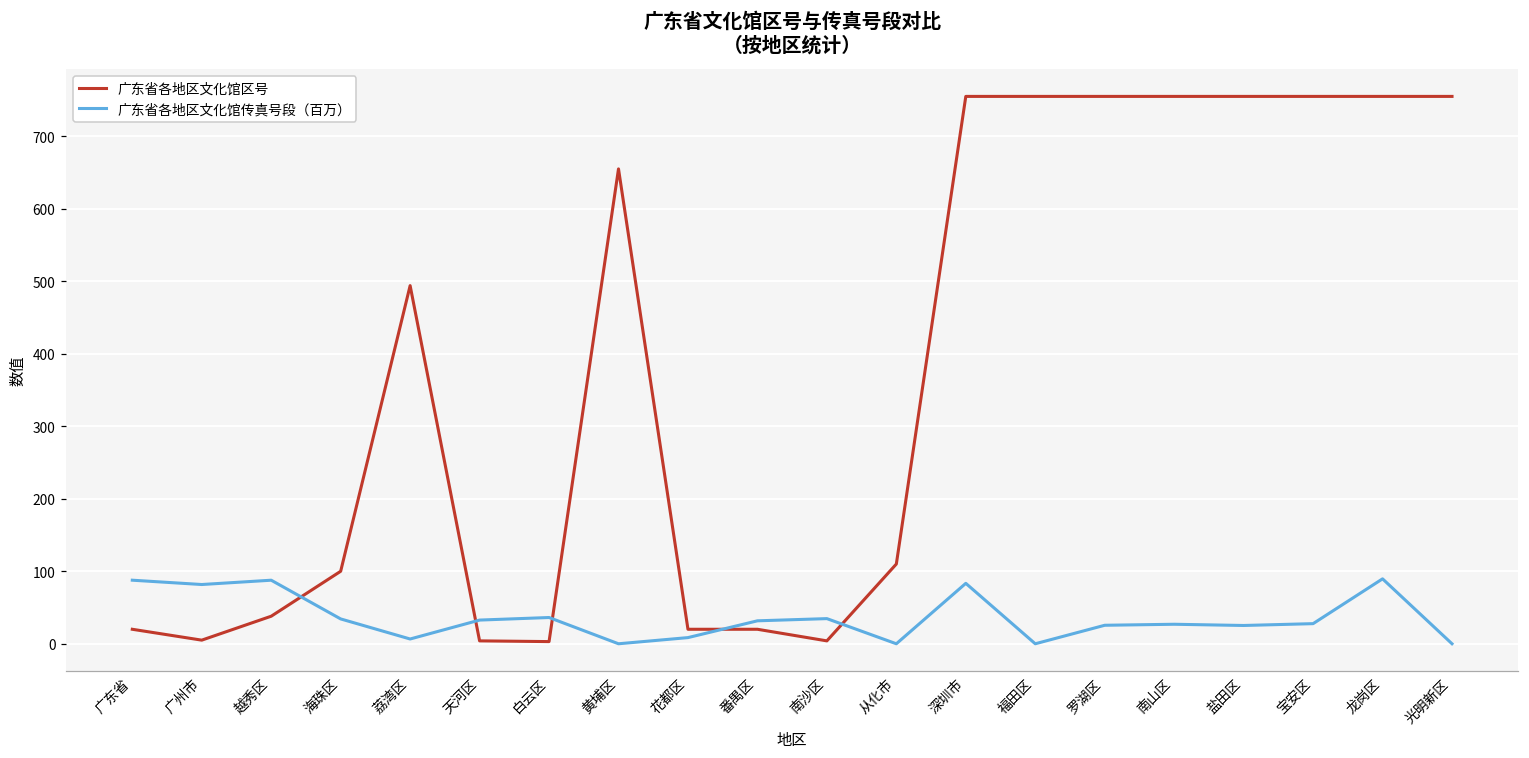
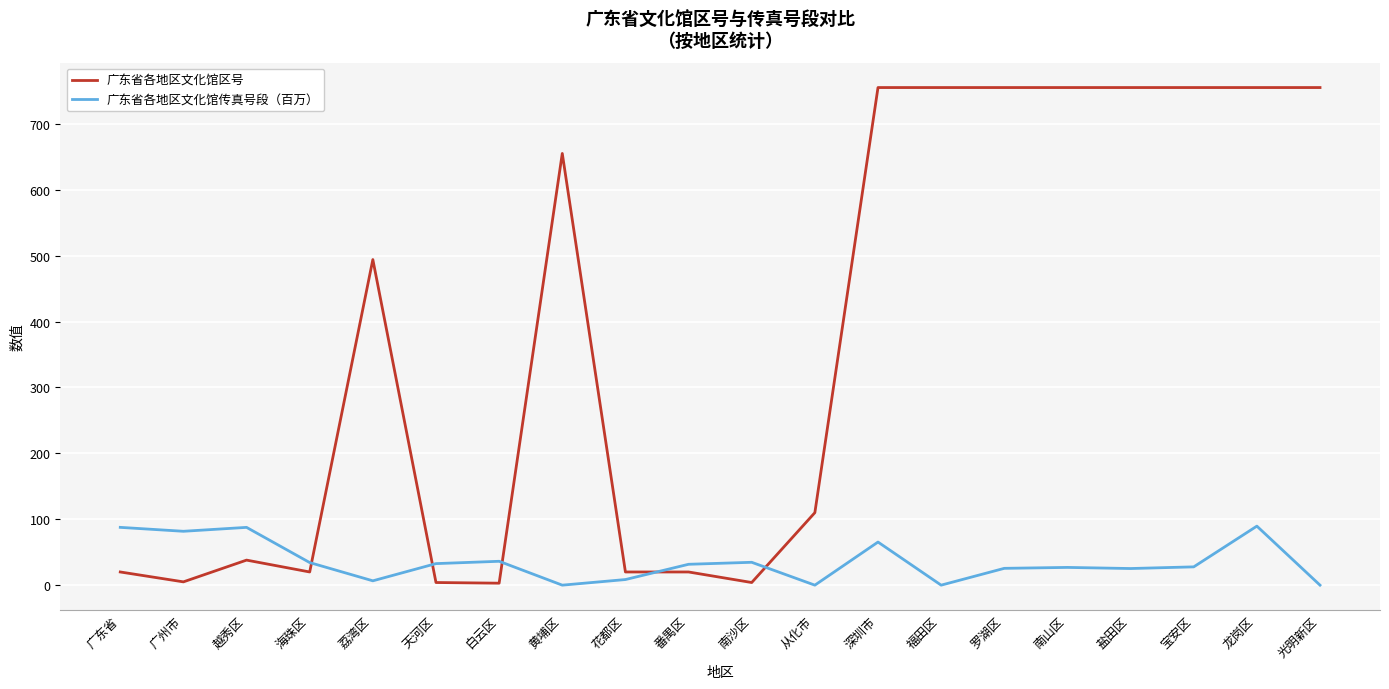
  {
    "广东省各地区文化馆区号": {
      "广东省": 20,
      "广州市": 10,
      "越秀区": 40,
-     "海珠区": 100,
+     "海珠区": 20,
      "荔湾区": 490,
      "天河区": 0,
      "白云区": 0,
      "黄埔区": 660,
      "花都区": 20,
      "番禺区": 20,
      "南沙区": 0,
      "从化市": 110,
      "深圳市": 760,
      "福田区": 760,
      "罗湖区": 760,
      "南山区": 760,
      "盐田区": 760,
      "宝安区": 760,
      "龙岗区": 760,
      "光明新区": 760
    },
    "广东省各地区文化馆传真号段（百万）": {
      "广东省": 90,
      "广州市": 80,
      "越秀区": 90,
      "海珠区": 30,
      "荔湾区": 10,
      "天河区": 30,
      "白云区": 40,
      "黄埔区": 0,
      "花都区": 10,
      "番禺区": 30,
      "南沙区": 30,
      "从化市": 0,
-     "深圳市": 80,
+     "深圳市": 70,
      "福田区": 0,
      "罗湖区": 30,
      "南山区": 30,
      "盐田区": 30,
      "宝安区": 30,
      "龙岗区": 90,
      "光明新区": 0
    }
  }
